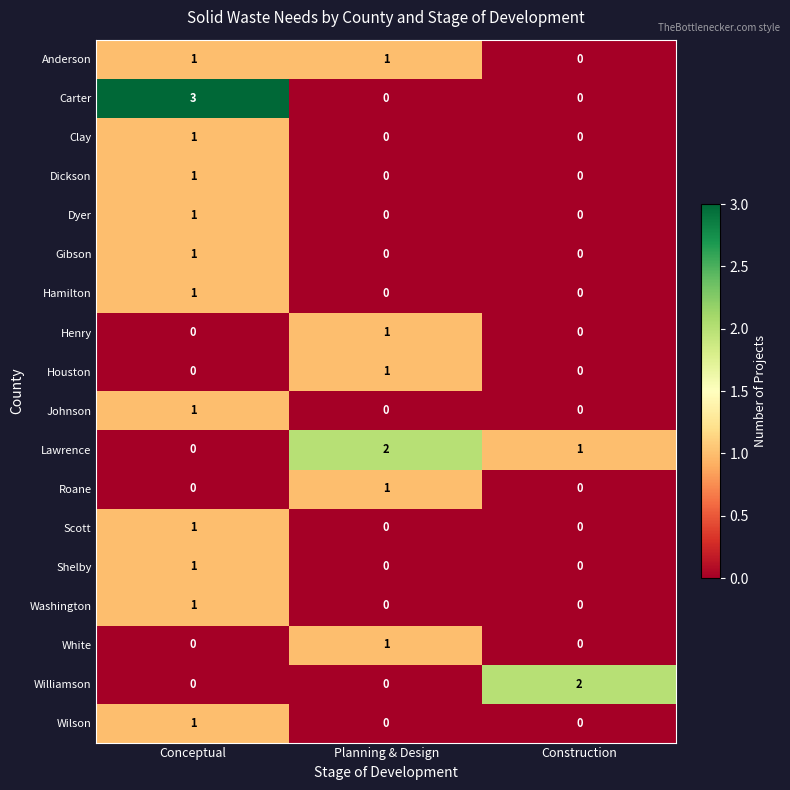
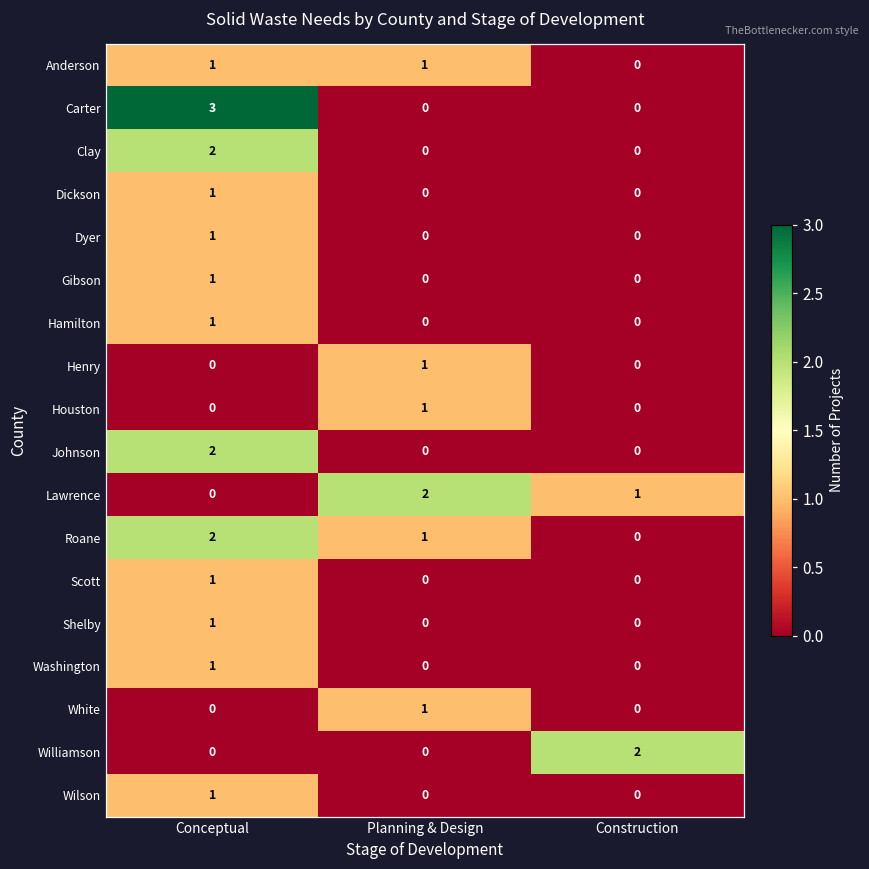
  {
    "Anderson": {
      "Conceptual": 1,
      "Planning & Design": 1,
      "Construction": 0
    },
    "Carter": {
      "Conceptual": 3,
      "Planning & Design": 0,
      "Construction": 0
    },
    "Clay": {
-     "Conceptual": 1,
+     "Conceptual": 2,
      "Planning & Design": 0,
      "Construction": 0
    },
    "Dickson": {
      "Conceptual": 1,
      "Planning & Design": 0,
      "Construction": 0
    },
    "Dyer": {
      "Conceptual": 1,
      "Planning & Design": 0,
      "Construction": 0
    },
    "Gibson": {
      "Conceptual": 1,
      "Planning & Design": 0,
      "Construction": 0
    },
    "Hamilton": {
      "Conceptual": 1,
      "Planning & Design": 0,
      "Construction": 0
    },
    "Henry": {
      "Conceptual": 0,
      "Planning & Design": 1,
      "Construction": 0
    },
    "Houston": {
      "Conceptual": 0,
      "Planning & Design": 1,
      "Construction": 0
    },
    "Johnson": {
-     "Conceptual": 1,
+     "Conceptual": 2,
      "Planning & Design": 0,
      "Construction": 0
    },
    "Lawrence": {
      "Conceptual": 0,
      "Planning & Design": 2,
      "Construction": 1
    },
    "Roane": {
-     "Conceptual": 0,
+     "Conceptual": 2,
      "Planning & Design": 1,
      "Construction": 0
    },
    "Scott": {
      "Conceptual": 1,
      "Planning & Design": 0,
      "Construction": 0
    },
    "Shelby": {
      "Conceptual": 1,
      "Planning & Design": 0,
      "Construction": 0
    },
    "Washington": {
      "Conceptual": 1,
      "Planning & Design": 0,
      "Construction": 0
    },
    "White": {
      "Conceptual": 0,
      "Planning & Design": 1,
      "Construction": 0
    },
    "Williamson": {
      "Conceptual": 0,
      "Planning & Design": 0,
      "Construction": 2
    },
    "Wilson": {
      "Conceptual": 1,
      "Planning & Design": 0,
      "Construction": 0
    }
  }
